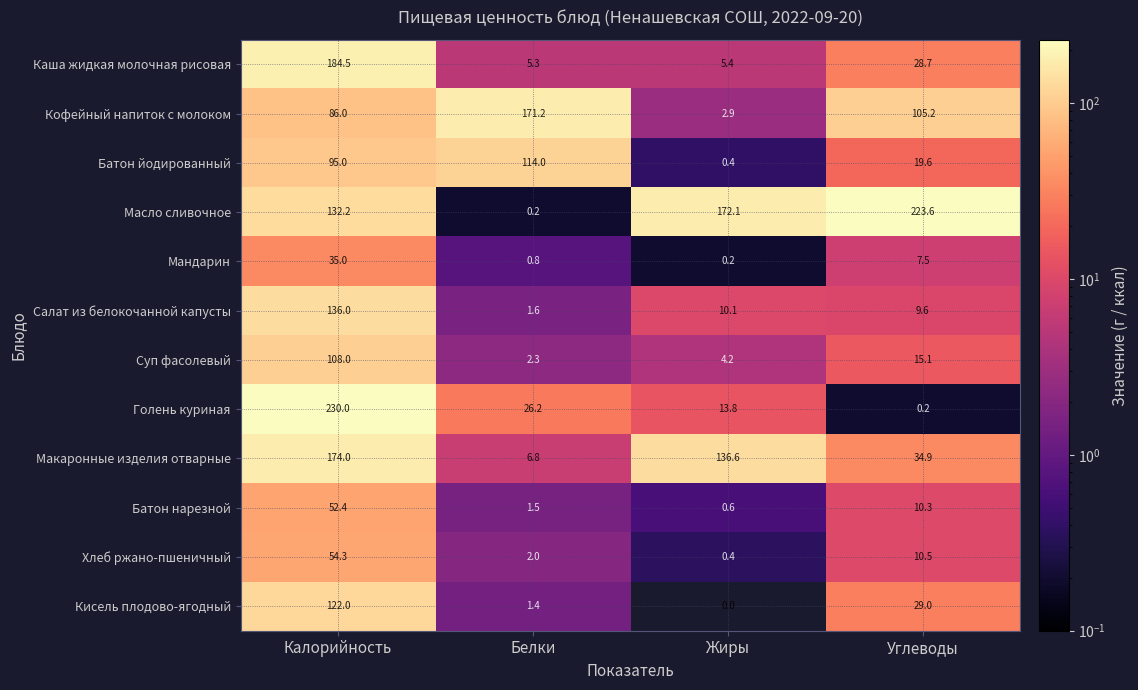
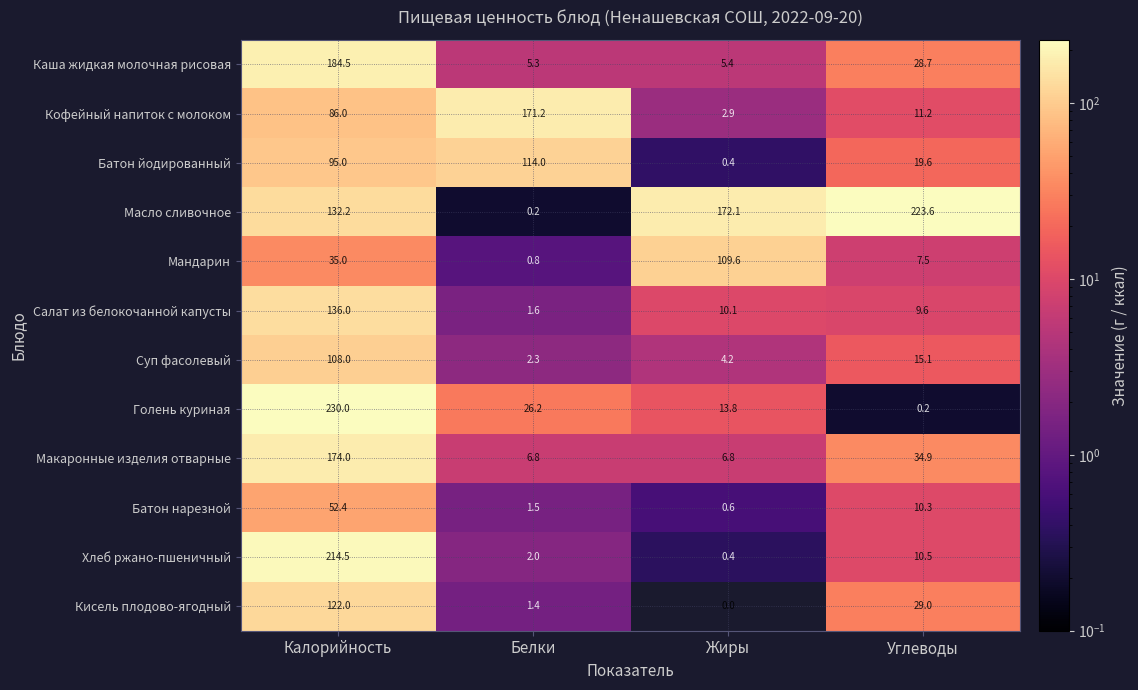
  {
    "Каша жидкая молочная рисовая": {
      "Калорийность": 184.5,
      "Белки": 5.3,
      "Жиры": 5.4,
      "Углеводы": 28.7
    },
    "Кофейный напиток с молоком": {
      "Калорийность": 86.0,
      "Белки": 171.2,
      "Жиры": 2.9,
-     "Углеводы": 105.2
+     "Углеводы": 11.2
    },
    "Батон йодированный": {
      "Калорийность": 95.0,
      "Белки": 114.0,
      "Жиры": 0.4,
      "Углеводы": 19.6
    },
    "Масло сливочное": {
      "Калорийность": 132.2,
      "Белки": 0.2,
      "Жиры": 172.1,
      "Углеводы": 223.6
    },
    "Мандарин": {
      "Калорийность": 35.0,
      "Белки": 0.8,
-     "Жиры": 0.2,
+     "Жиры": 109.6,
      "Углеводы": 7.5
    },
    "Салат из белокочанной капусты": {
      "Калорийность": 136.0,
      "Белки": 1.6,
      "Жиры": 10.1,
      "Углеводы": 9.6
    },
    "Суп фасолевый": {
      "Калорийность": 108.0,
      "Белки": 2.3,
      "Жиры": 4.2,
      "Углеводы": 15.1
    },
    "Голень куриная": {
      "Калорийность": 230.0,
      "Белки": 26.2,
      "Жиры": 13.8,
      "Углеводы": 0.2
    },
    "Макаронные изделия отварные": {
      "Калорийность": 174.0,
      "Белки": 6.8,
-     "Жиры": 136.6,
+     "Жиры": 6.8,
      "Углеводы": 34.9
    },
    "Батон нарезной": {
      "Калорийность": 52.4,
      "Белки": 1.5,
      "Жиры": 0.6,
      "Углеводы": 10.3
    },
    "Хлеб ржано-пшеничный": {
-     "Калорийность": 54.3,
+     "Калорийность": 214.5,
      "Белки": 2.0,
      "Жиры": 0.4,
      "Углеводы": 10.5
    },
    "Кисель плодово-ягодный": {
      "Калорийность": 122.0,
      "Белки": 1.4,
      "Углеводы": 29.0
    }
  }
